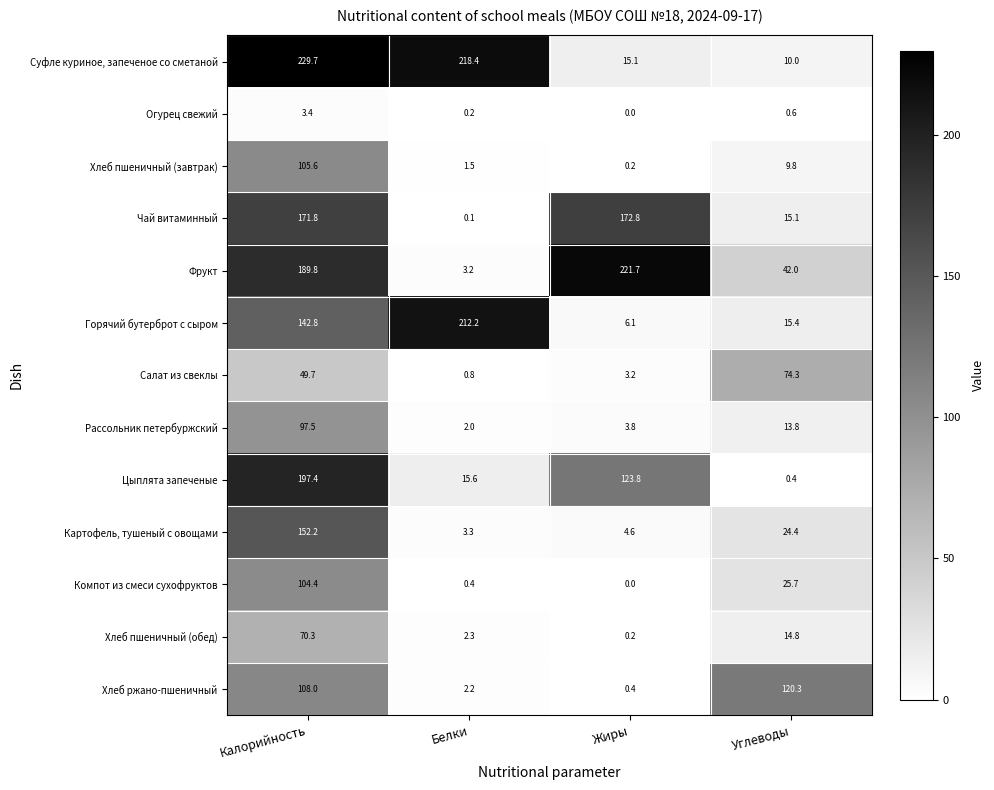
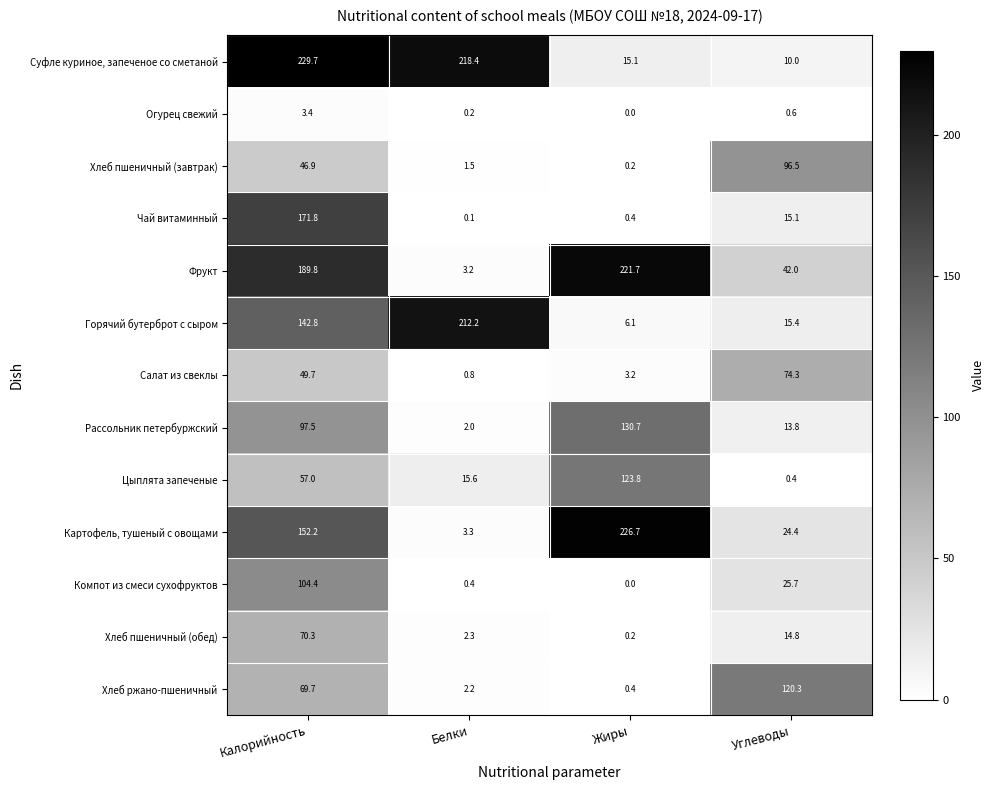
  {
    "Суфле куриное, запеченое со сметаной": {
      "Калорийность": 229.7,
      "Белки": 218.4,
      "Жиры": 15.1,
      "Углеводы": 10.0
    },
    "Огурец свежий": {
      "Калорийность": 3.4,
      "Белки": 0.2,
      "Жиры": 0.0,
      "Углеводы": 0.6
    },
    "Хлеб пшеничный (завтрак)": {
-     "Калорийность": 105.6,
+     "Калорийность": 46.9,
      "Белки": 1.5,
      "Жиры": 0.2,
-     "Углеводы": 9.8
+     "Углеводы": 96.5
    },
    "Чай витаминный": {
      "Калорийность": 171.8,
      "Белки": 0.1,
-     "Жиры": 172.8,
+     "Жиры": 0.4,
      "Углеводы": 15.1
    },
    "Фрукт": {
      "Калорийность": 189.8,
      "Белки": 3.2,
      "Жиры": 221.7,
      "Углеводы": 42.0
    },
    "Горячий бутерброт с сыром": {
      "Калорийность": 142.8,
      "Белки": 212.2,
      "Жиры": 6.1,
      "Углеводы": 15.4
    },
    "Салат из свеклы": {
      "Калорийность": 49.7,
      "Белки": 0.8,
      "Жиры": 3.2,
      "Углеводы": 74.3
    },
    "Рассольник петербуржский": {
      "Калорийность": 97.5,
      "Белки": 2.0,
-     "Жиры": 3.8,
+     "Жиры": 130.7,
      "Углеводы": 13.8
    },
    "Цыплята запеченые": {
-     "Калорийность": 197.4,
+     "Калорийность": 57.0,
      "Белки": 15.6,
      "Жиры": 123.8,
      "Углеводы": 0.4
    },
    "Картофель, тушеный с овощами": {
      "Калорийность": 152.2,
      "Белки": 3.3,
-     "Жиры": 4.6,
+     "Жиры": 226.7,
      "Углеводы": 24.4
    },
    "Компот из смеси сухофруктов": {
      "Калорийность": 104.4,
      "Белки": 0.4,
      "Жиры": 0.0,
      "Углеводы": 25.7
    },
    "Хлеб пшеничный (обед)": {
      "Калорийность": 70.3,
      "Белки": 2.3,
      "Жиры": 0.2,
      "Углеводы": 14.8
    },
    "Хлеб ржано-пшеничный": {
-     "Калорийность": 108.0,
+     "Калорийность": 69.7,
      "Белки": 2.2,
      "Жиры": 0.4,
      "Углеводы": 120.3
    }
  }
